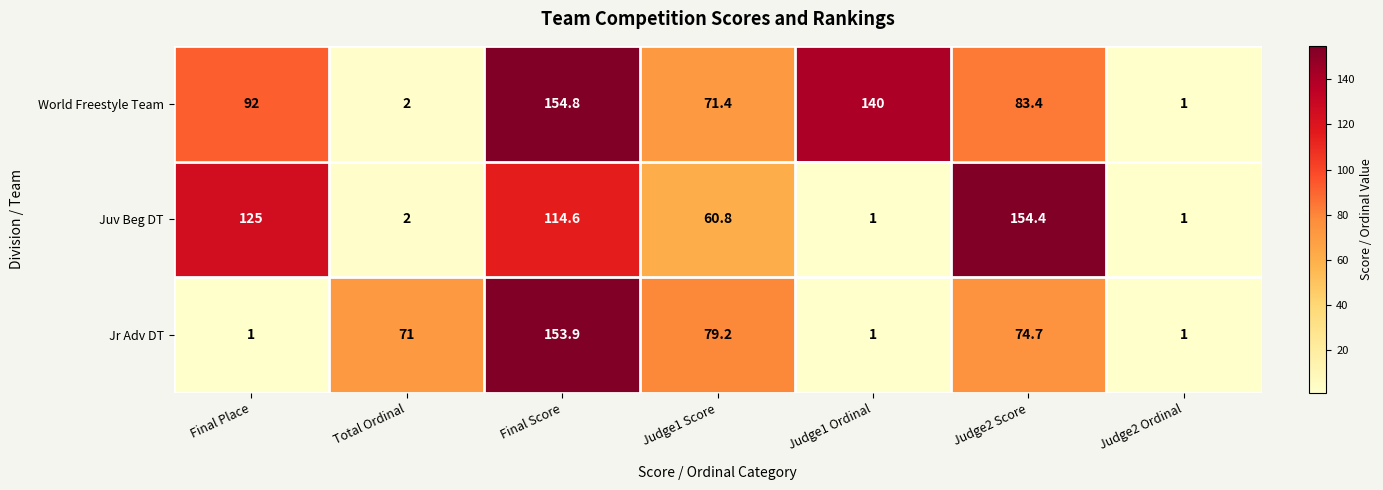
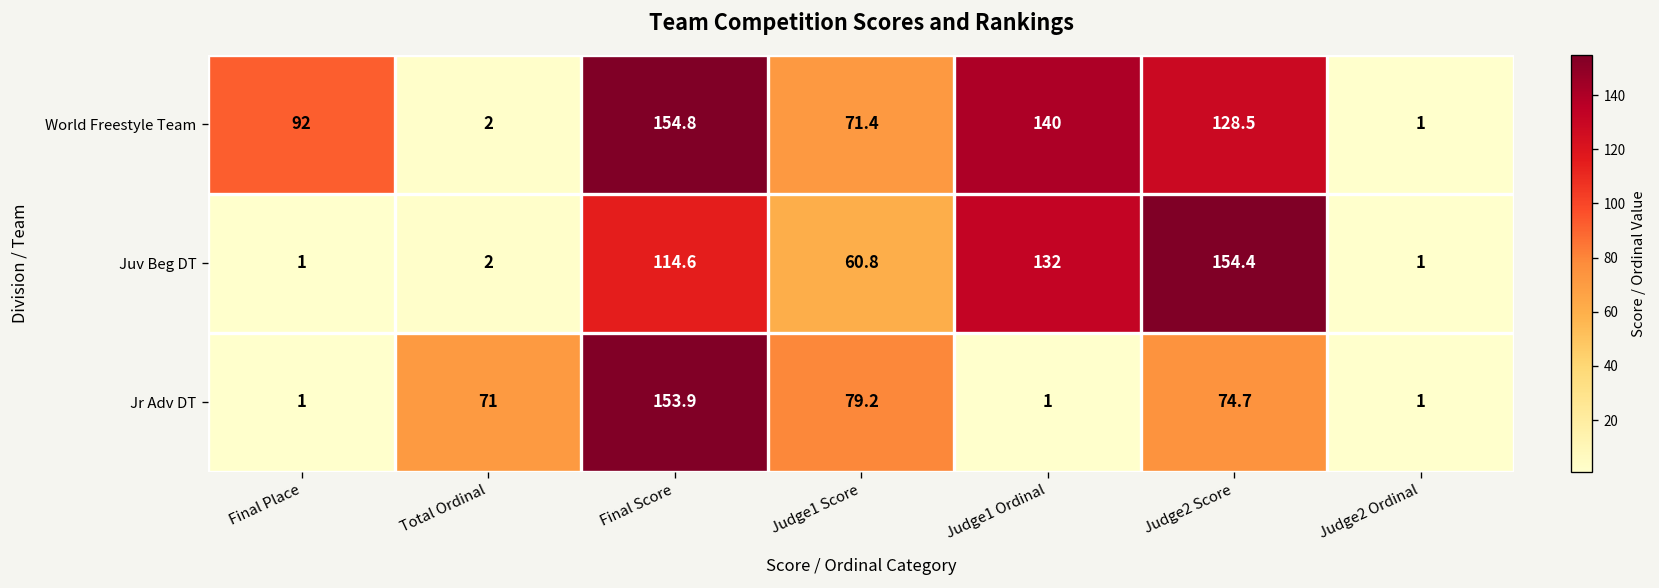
  {
    "World Freestyle Team": {
      "Final Place": 92,
      "Total Ordinal": 2,
      "Final Score": 154.8,
      "Judge1 Score": 71.4,
      "Judge1 Ordinal": 140,
-     "Judge2 Score": 83.4,
+     "Judge2 Score": 128.5,
      "Judge2 Ordinal": 1
    },
    "Juv Beg DT": {
-     "Final Place": 125,
+     "Final Place": 1,
      "Total Ordinal": 2,
      "Final Score": 114.6,
      "Judge1 Score": 60.8,
-     "Judge1 Ordinal": 1,
+     "Judge1 Ordinal": 132,
      "Judge2 Score": 154.4,
      "Judge2 Ordinal": 1
    },
    "Jr Adv DT": {
      "Final Place": 1,
      "Total Ordinal": 71,
      "Final Score": 153.9,
      "Judge1 Score": 79.2,
      "Judge1 Ordinal": 1,
      "Judge2 Score": 74.7,
      "Judge2 Ordinal": 1
    }
  }
